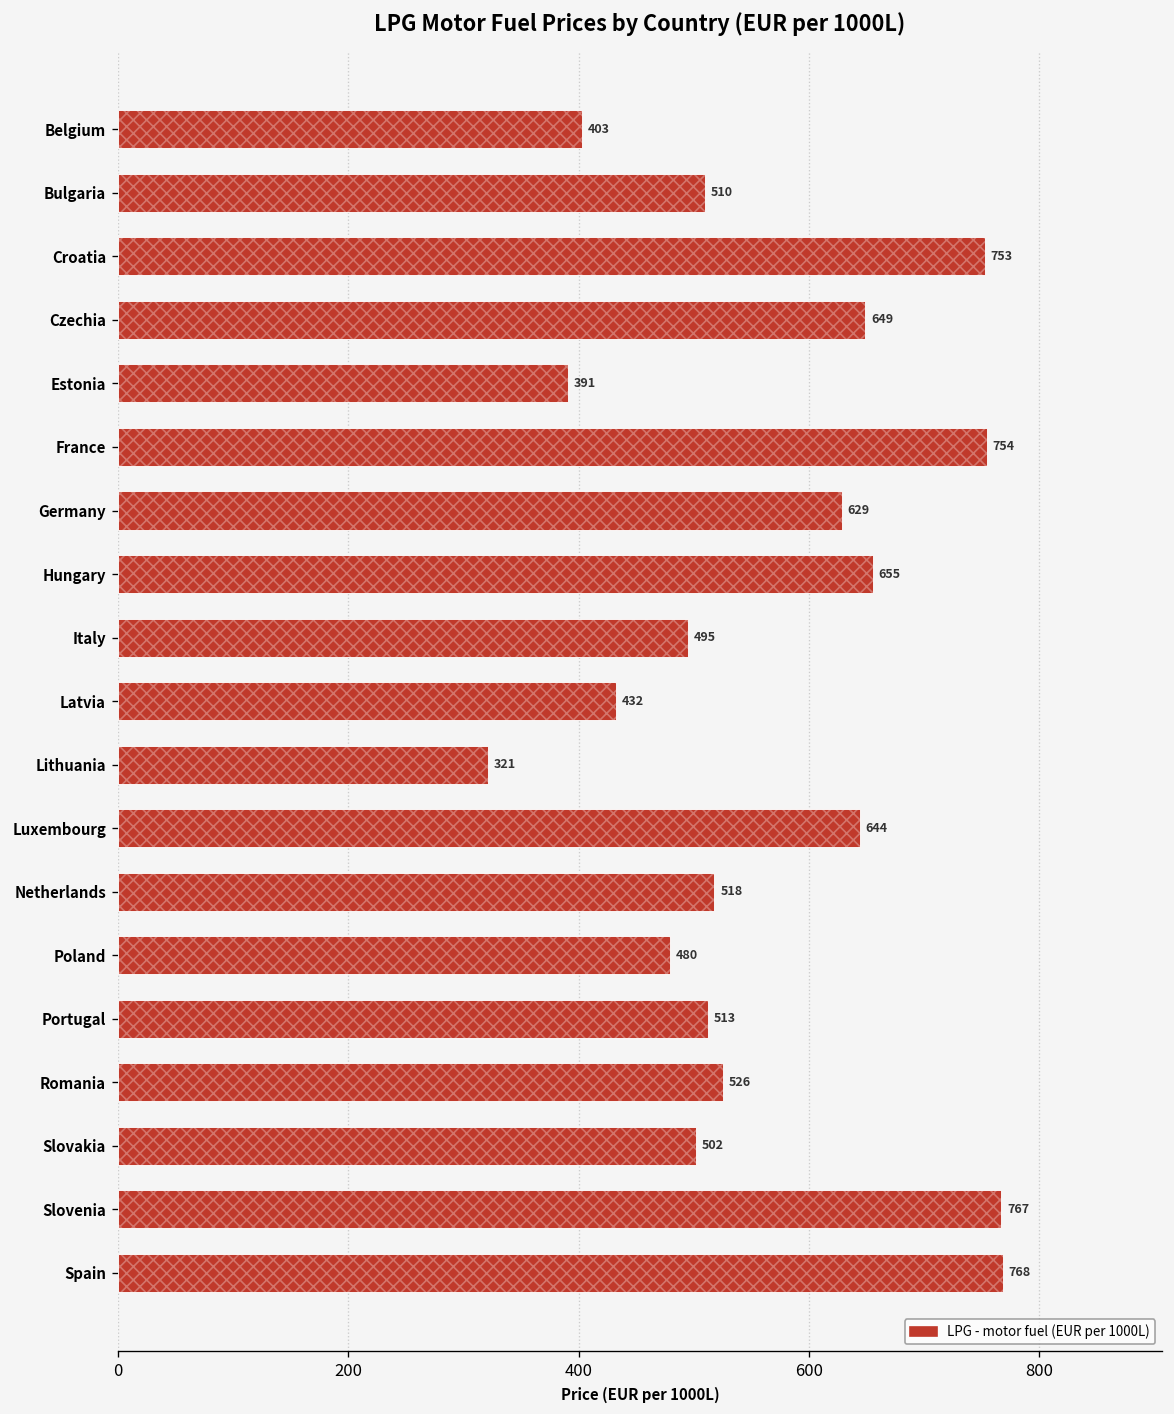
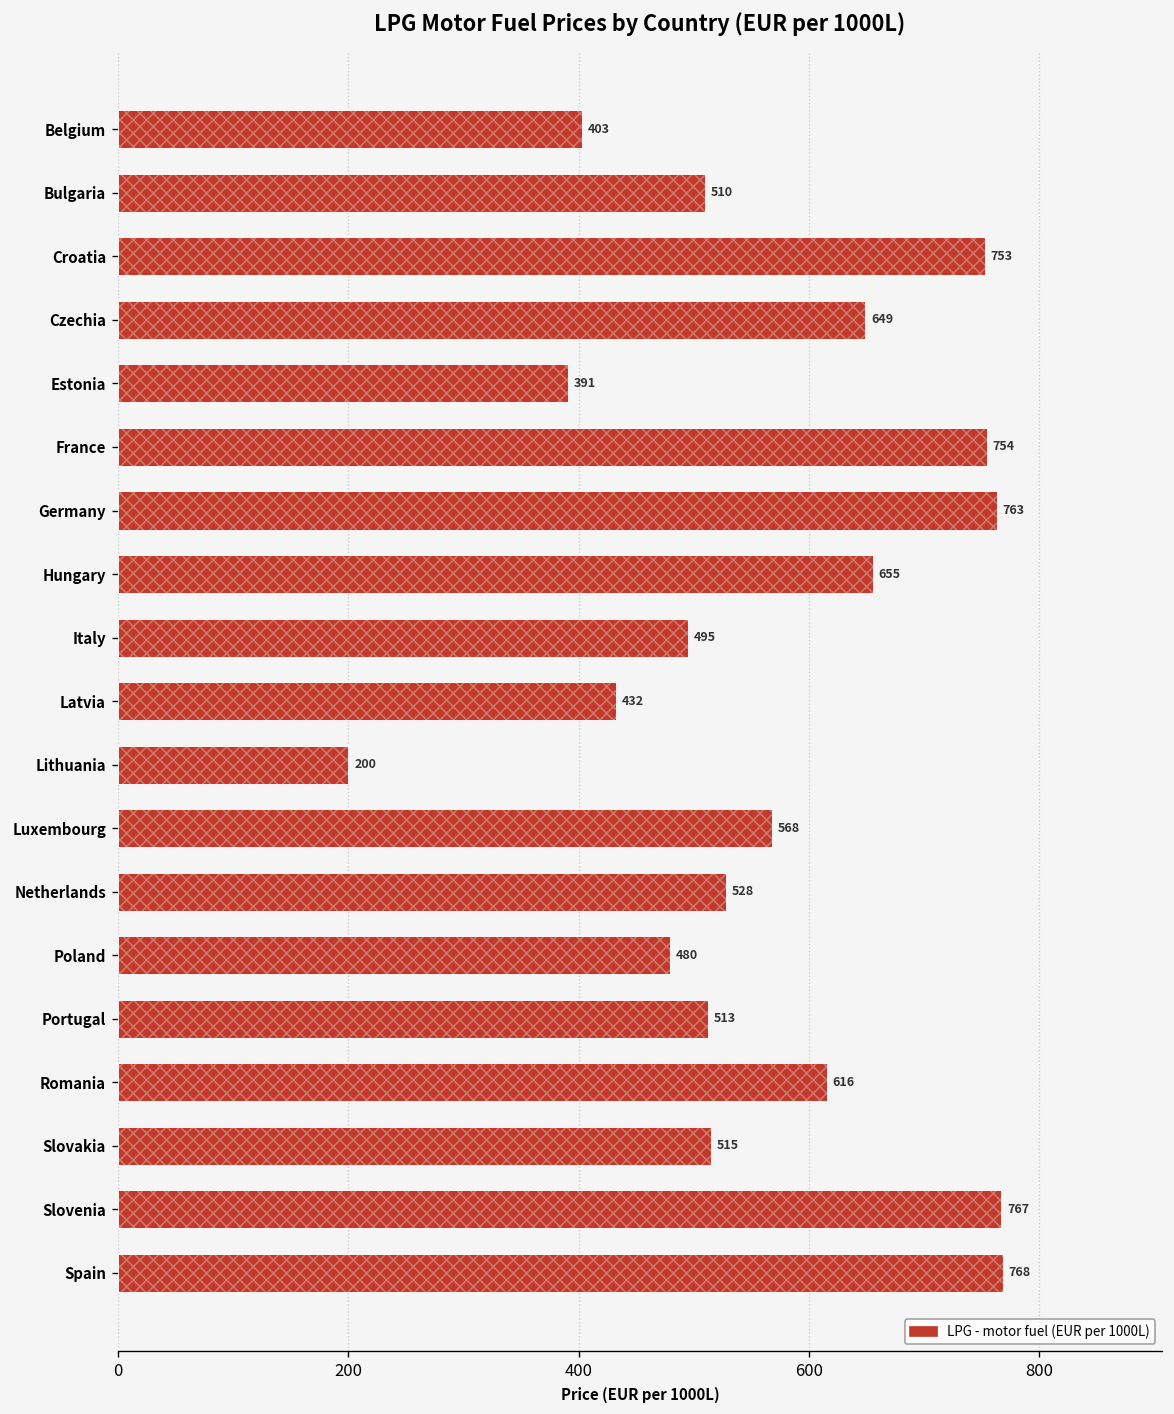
  {
    "Belgium": 403,
    "Bulgaria": 510,
    "Croatia": 753,
    "Czechia": 649,
    "Estonia": 391,
    "France": 754,
-   "Germany": 629,
+   "Germany": 763,
    "Hungary": 655,
    "Italy": 495,
    "Latvia": 432,
-   "Lithuania": 321,
-   "Luxembourg": 644,
-   "Netherlands": 518,
+   "Lithuania": 200,
+   "Luxembourg": 568,
+   "Netherlands": 528,
    "Poland": 480,
    "Portugal": 513,
-   "Romania": 526,
-   "Slovakia": 502,
+   "Romania": 616,
+   "Slovakia": 515,
    "Slovenia": 767,
    "Spain": 768
  }
